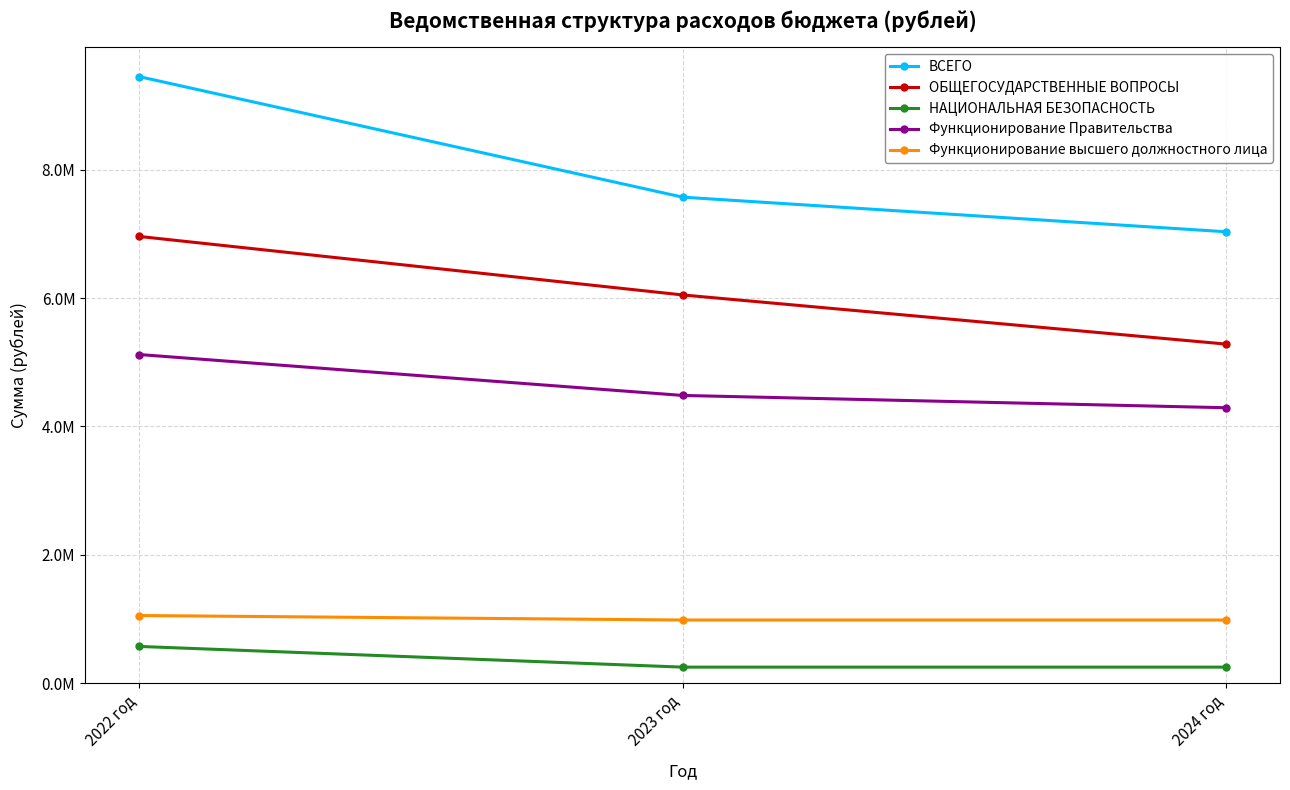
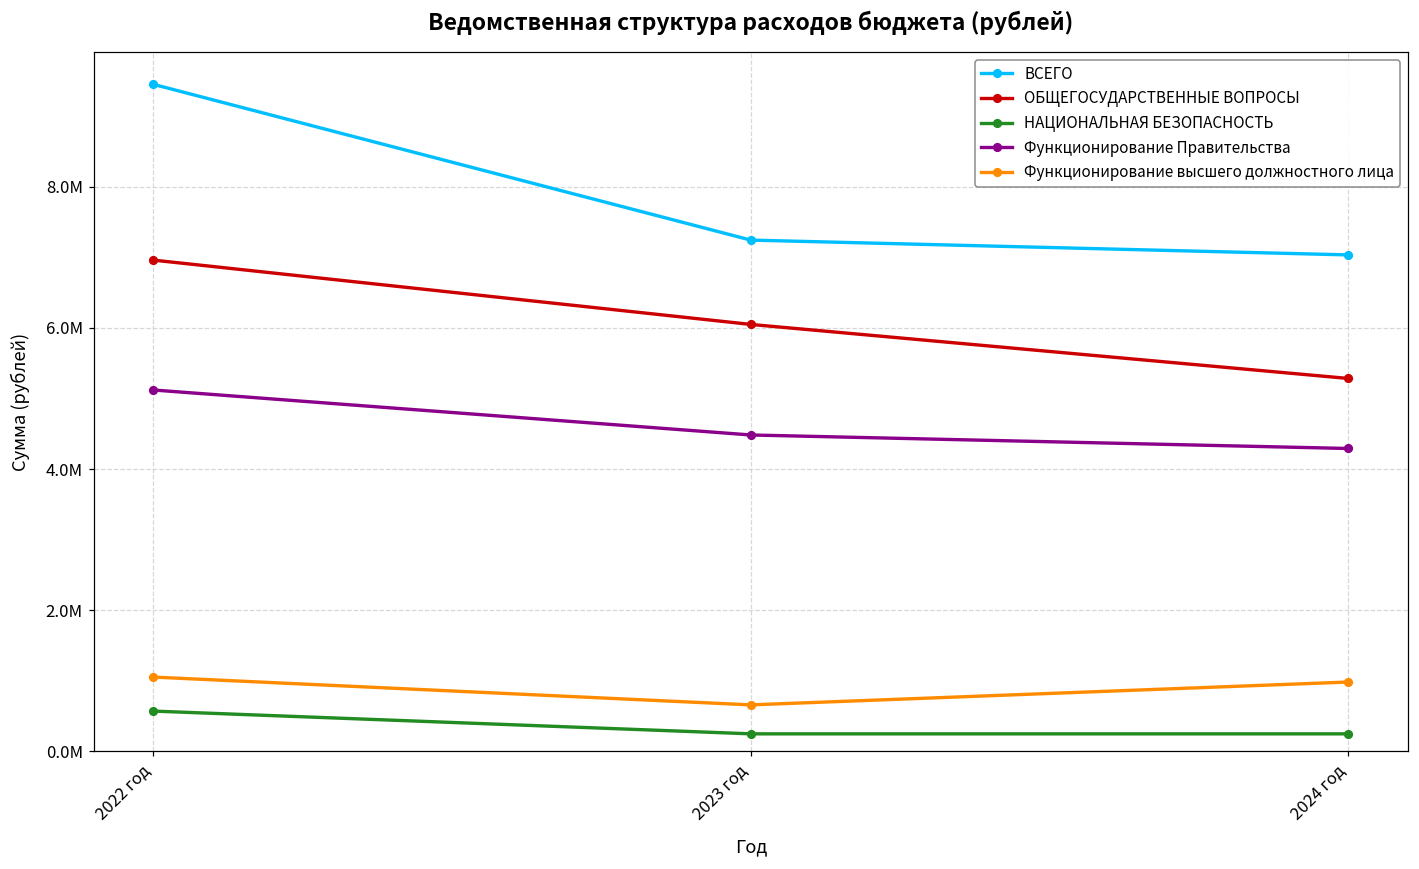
  {
    "ВСЕГО": {
      "2022 год": 9400000,
-     "2023 год": 7600000,
+     "2023 год": 7200000,
      "2024 год": 7000000
    },
    "ОБЩЕГОСУДАРСТВЕННЫЕ ВОПРОСЫ": {
      "2022 год": 7000000,
      "2023 год": 6000000,
      "2024 год": 5300000
    },
    "НАЦИОНАЛЬНАЯ БЕЗОПАСНОСТЬ": {
      "2022 год": 600000,
      "2023 год": 300000,
      "2024 год": 300000
    },
    "Функционирование Правительства": {
      "2022 год": 5100000,
      "2023 год": 4500000,
      "2024 год": 4300000
    },
    "Функционирование высшего должностного лица": {
      "2022 год": 1100000,
-     "2023 год": 1000000,
+     "2023 год": 700000,
      "2024 год": 1000000
    }
  }
